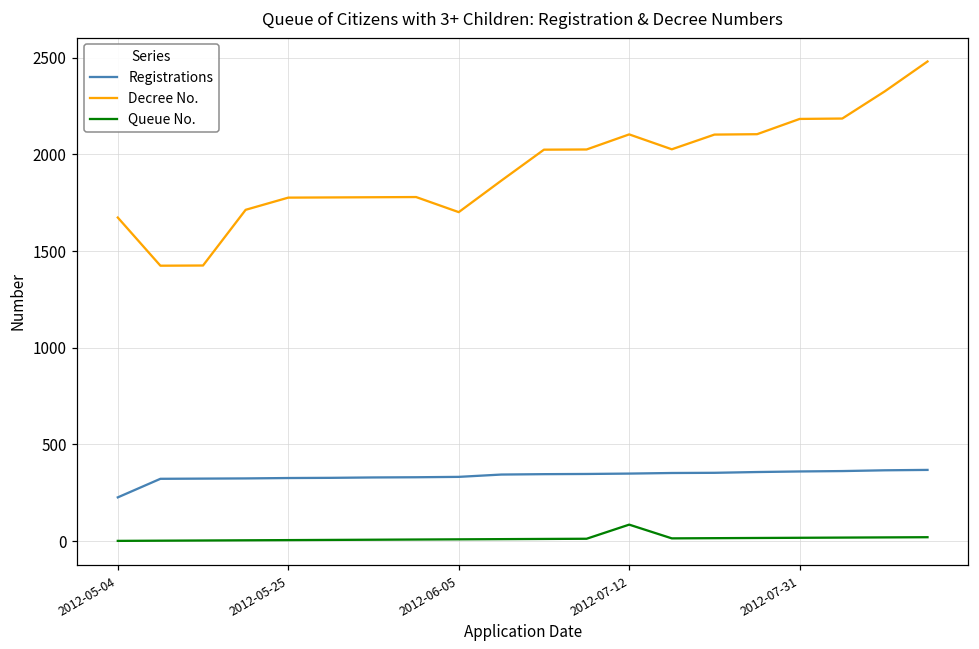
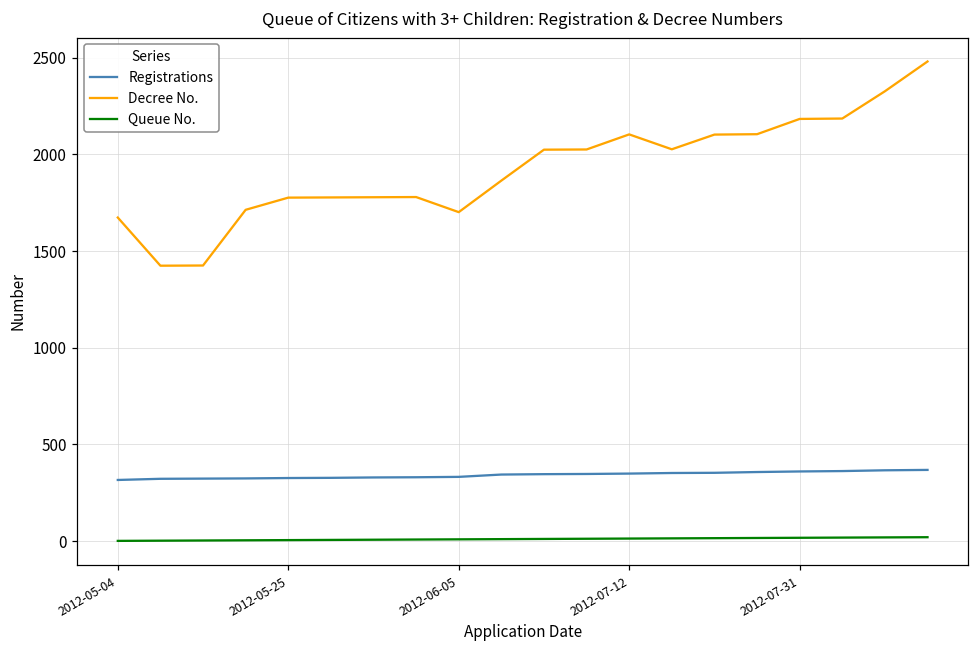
  {
    "Registrations": {
-     "2012-05-04": 230,
+     "2012-05-04": 320,
      "2012-06-05": 330,
      "2012-07-12": 350
    },
    "Decree No.": {
      "2012-05-04": 1670,
      "2012-06-05": 1700,
      "2012-07-12": 2100
    },
    "Queue No.": {
      "2012-05-04": 0,
      "2012-06-05": 10,
-     "2012-07-12": 90
+     "2012-07-12": 10
    }
  }
